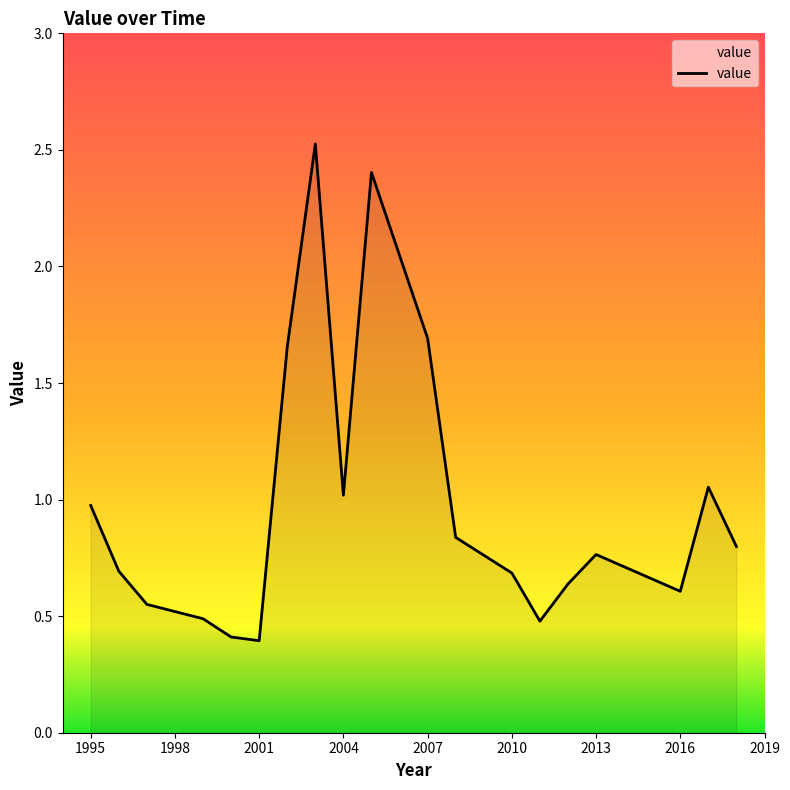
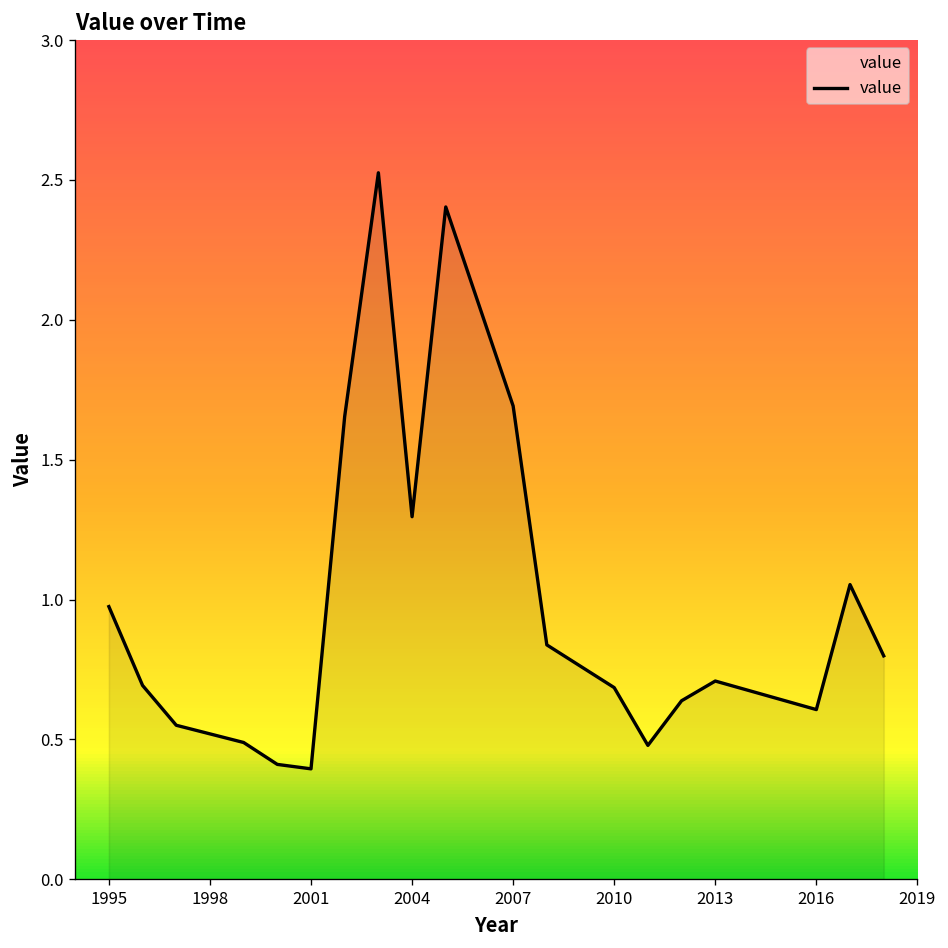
  {
    "1995": 0.97,
    "2001": 0.39,
-   "2004": 1.02,
+   "2004": 1.30,
    "2007": 1.69,
    "2010": 0.69,
-   "2013": 0.76,
+   "2013": 0.71,
    "2016": 0.61
  }
